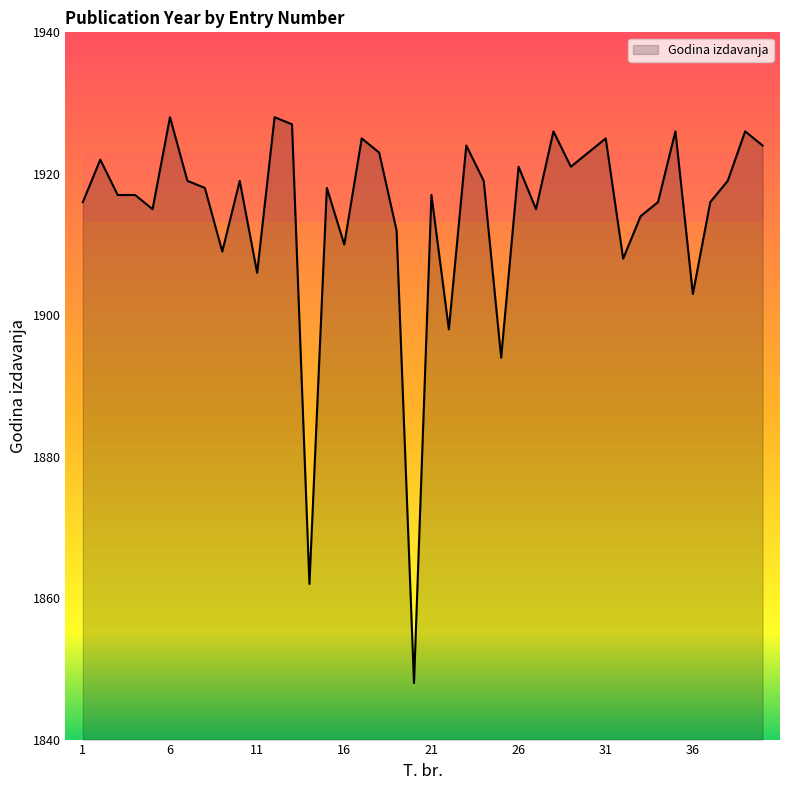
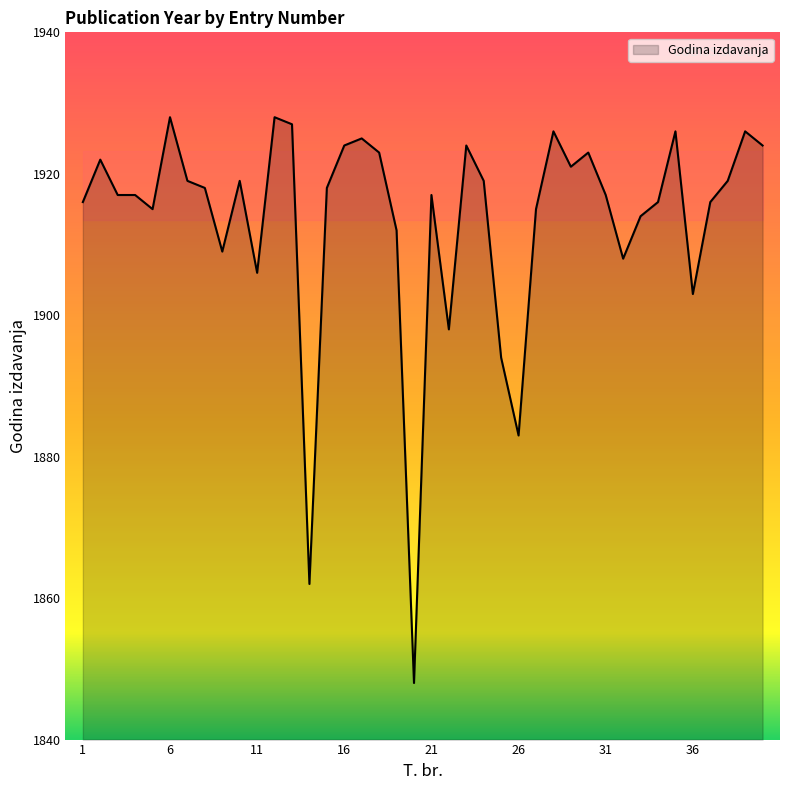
  {
    "Godina izdavanja": {
      "1": 1916,
      "6": 1928,
      "11": 1906,
-     "16": 1910,
+     "16": 1924,
      "21": 1917,
-     "26": 1921,
-     "31": 1925,
+     "26": 1883,
+     "31": 1917,
      "36": 1903
    }
  }
